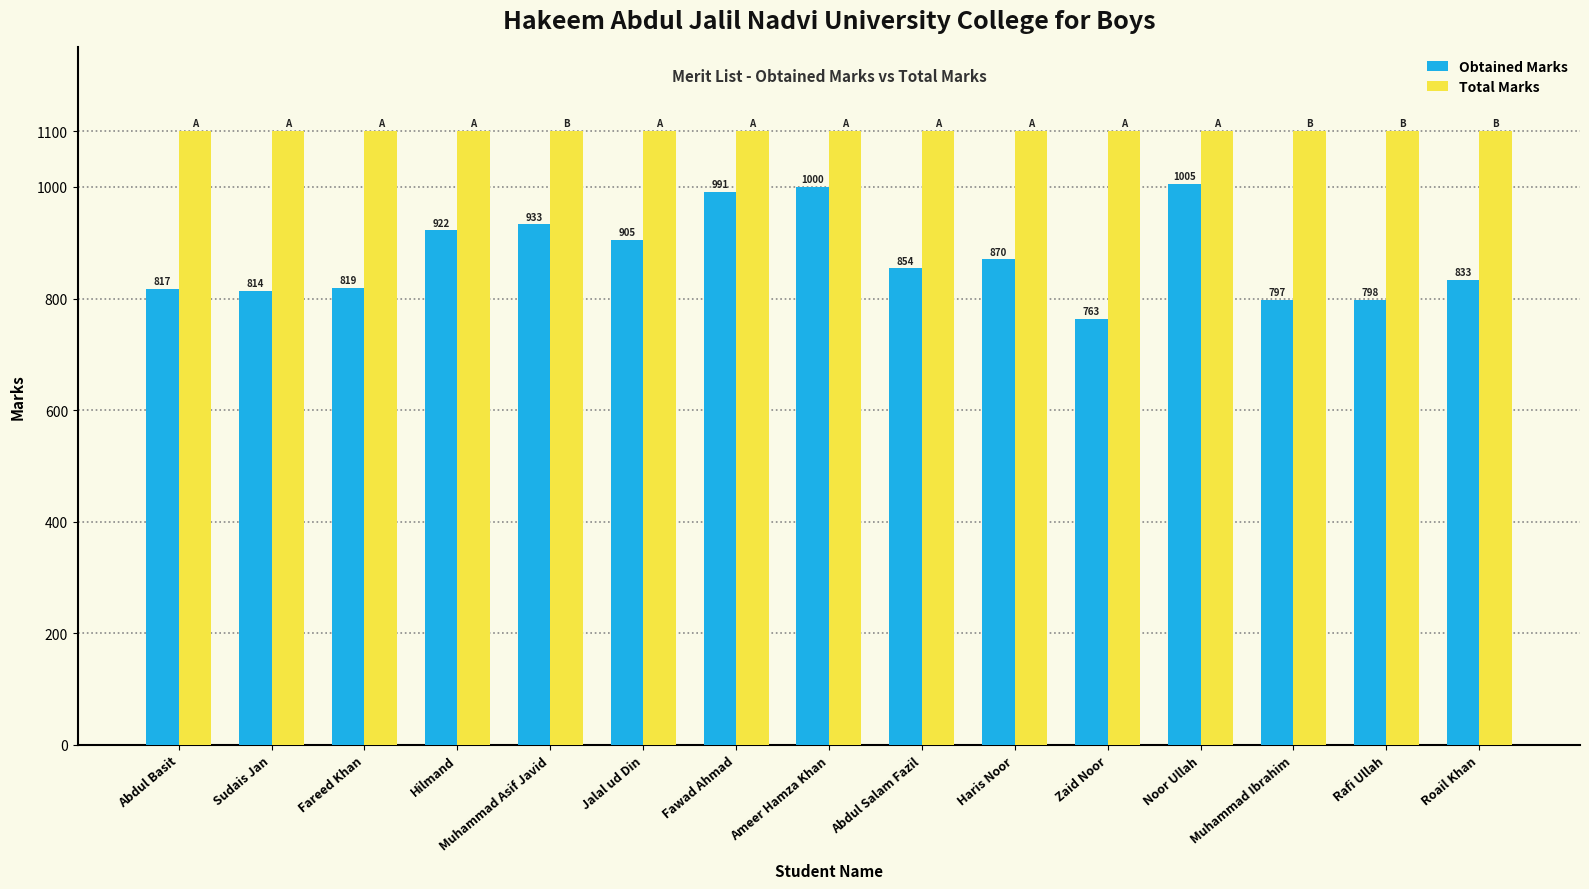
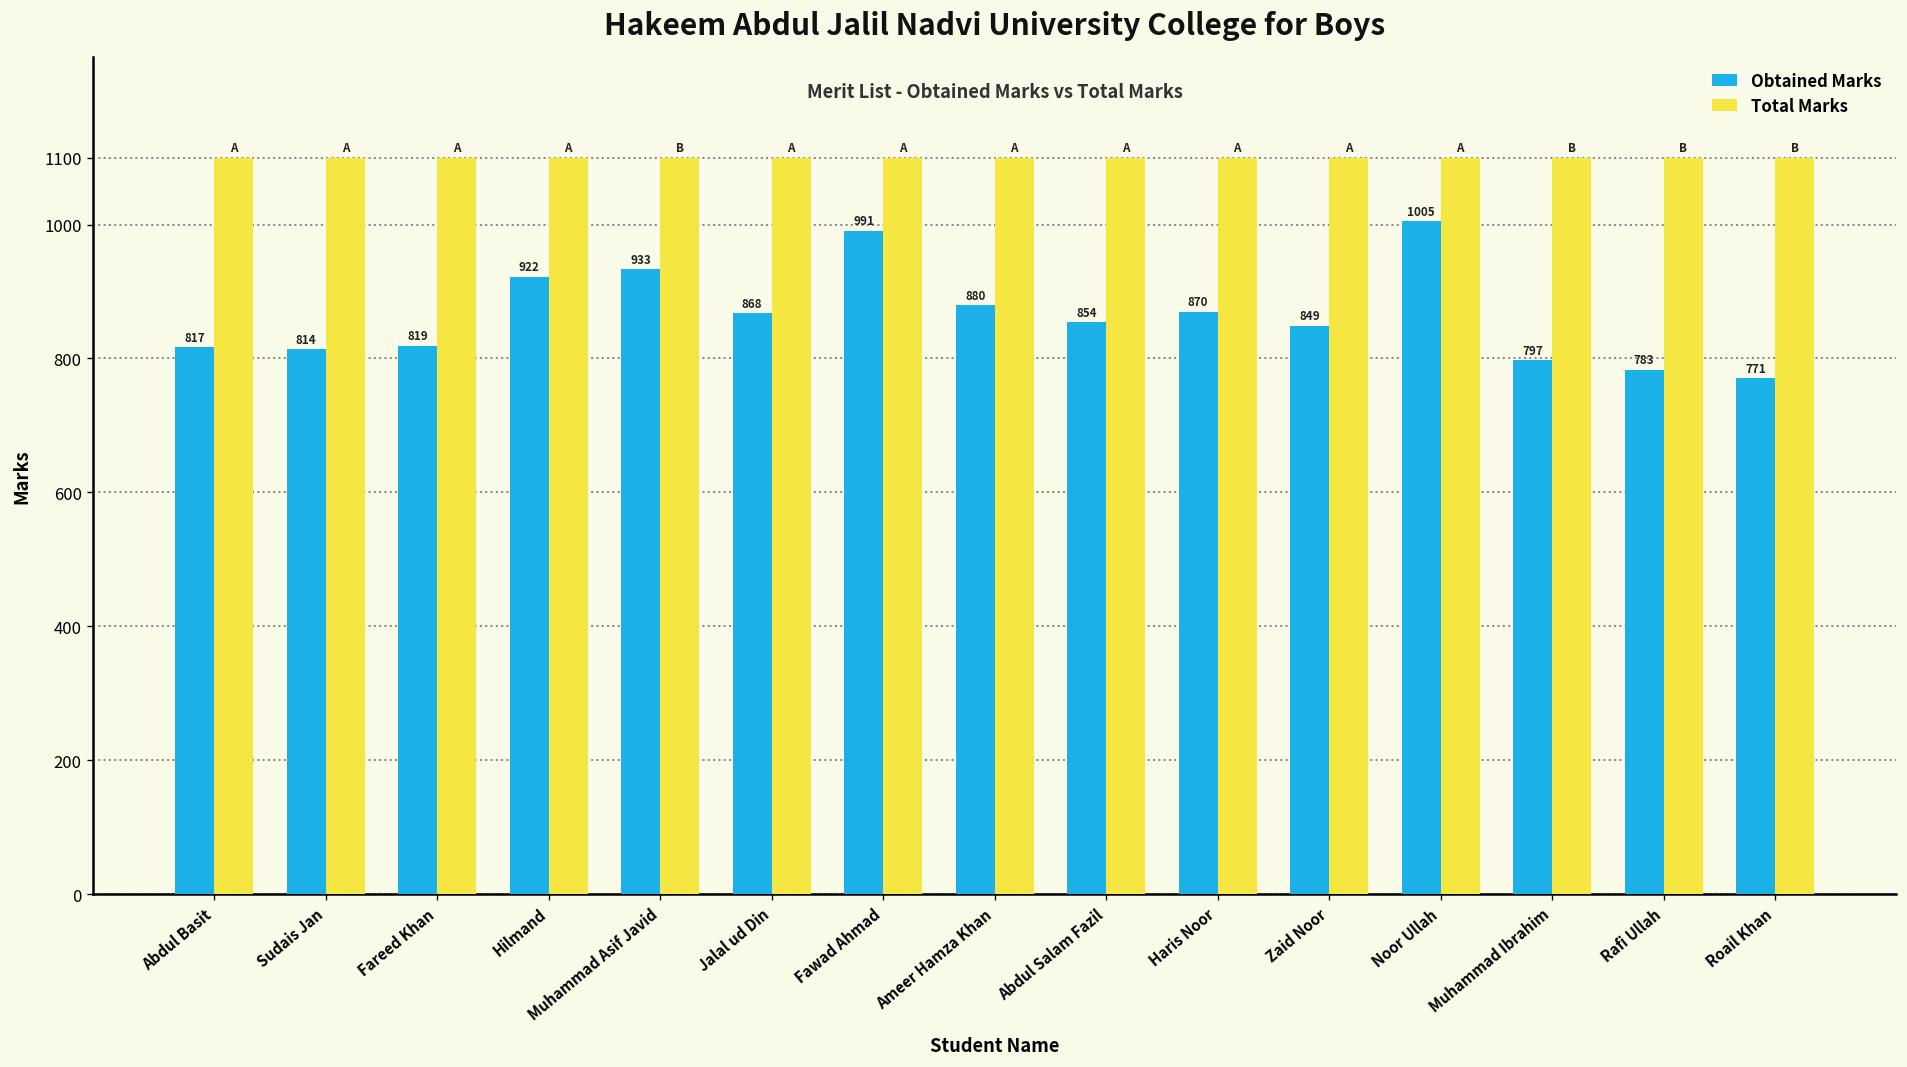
  {
    "Obtained Marks": {
      "Abdul Basit": 817,
      "Sudais Jan": 814,
      "Fareed Khan": 819,
      "Hilmand": 922,
      "Muhammad Asif Javid": 933,
-     "Jalal ud Din": 905,
+     "Jalal ud Din": 868,
      "Fawad Ahmad": 991,
-     "Ameer Hamza Khan": 1000,
+     "Ameer Hamza Khan": 880,
      "Abdul Salam Fazil": 854,
      "Haris Noor": 870,
-     "Zaid Noor": 763,
+     "Zaid Noor": 849,
      "Noor Ullah": 1005,
      "Muhammad Ibrahim": 797,
-     "Rafi Ullah": 798,
-     "Roail Khan": 833
+     "Rafi Ullah": 783,
+     "Roail Khan": 771
    },
    "Total Marks": {
      "Abdul Basit": 1100,
      "Sudais Jan": 1100,
      "Fareed Khan": 1100,
      "Hilmand": 1100,
      "Muhammad Asif Javid": 1100,
      "Jalal ud Din": 1100,
      "Fawad Ahmad": 1100,
      "Ameer Hamza Khan": 1100,
      "Abdul Salam Fazil": 1100,
      "Haris Noor": 1100,
      "Zaid Noor": 1100,
      "Noor Ullah": 1100,
      "Muhammad Ibrahim": 1100,
      "Rafi Ullah": 1100,
      "Roail Khan": 1100
    }
  }
